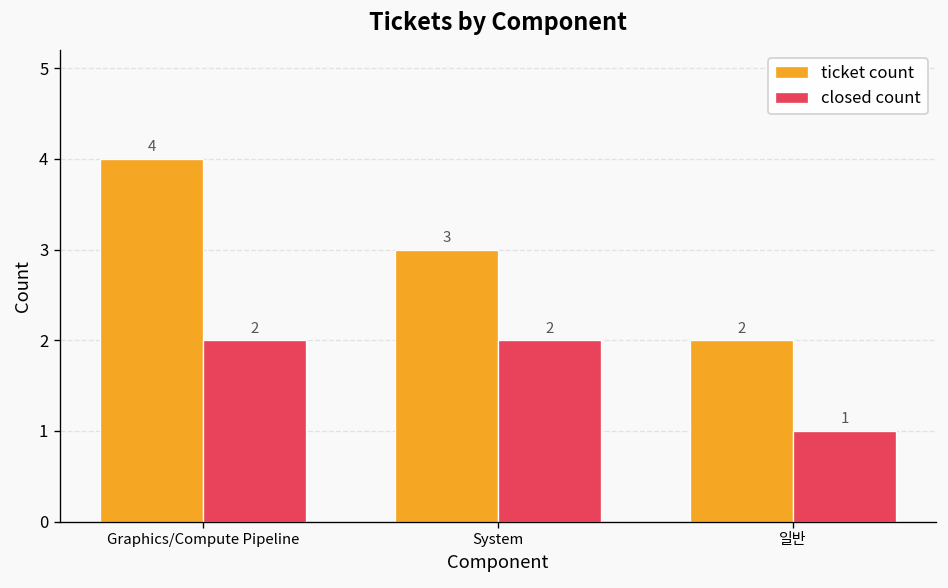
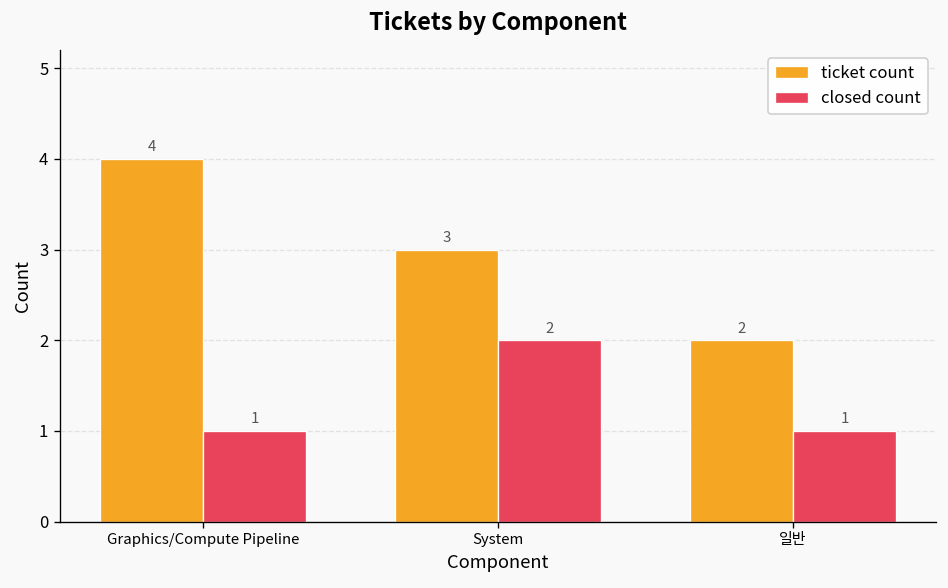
  {
    "ticket count": {
      "Graphics/Compute Pipeline": 4,
      "System": 3,
      "일반": 2
    },
    "closed count": {
-     "Graphics/Compute Pipeline": 2,
+     "Graphics/Compute Pipeline": 1,
      "System": 2,
      "일반": 1
    }
  }
